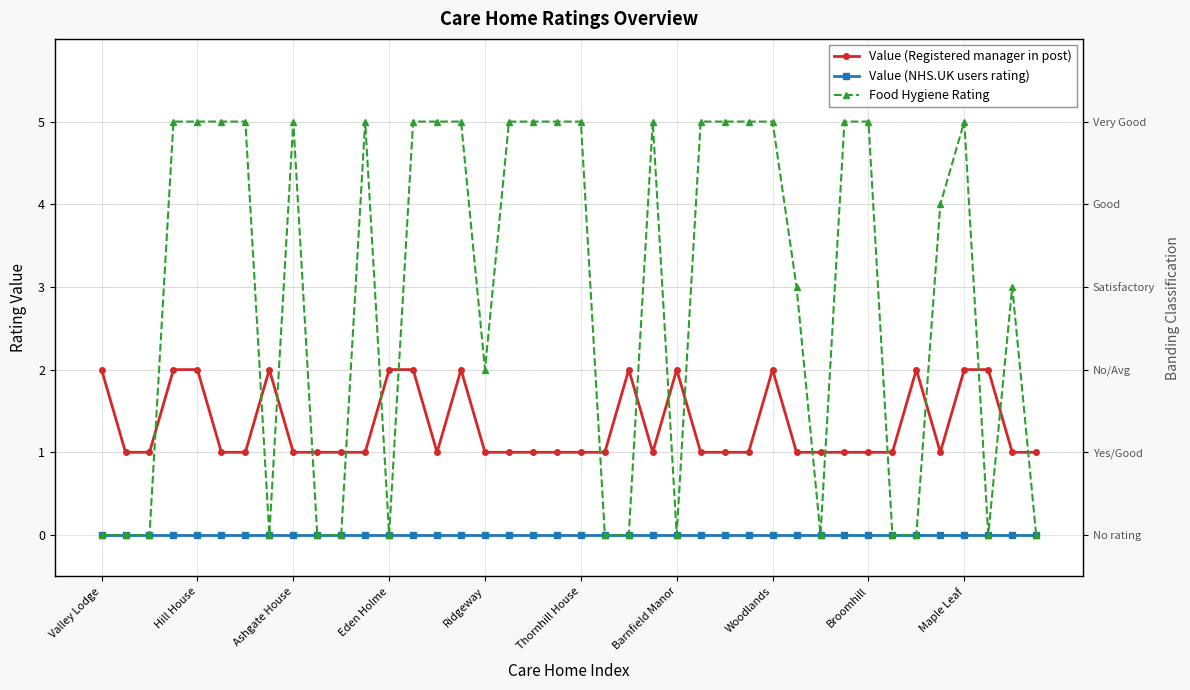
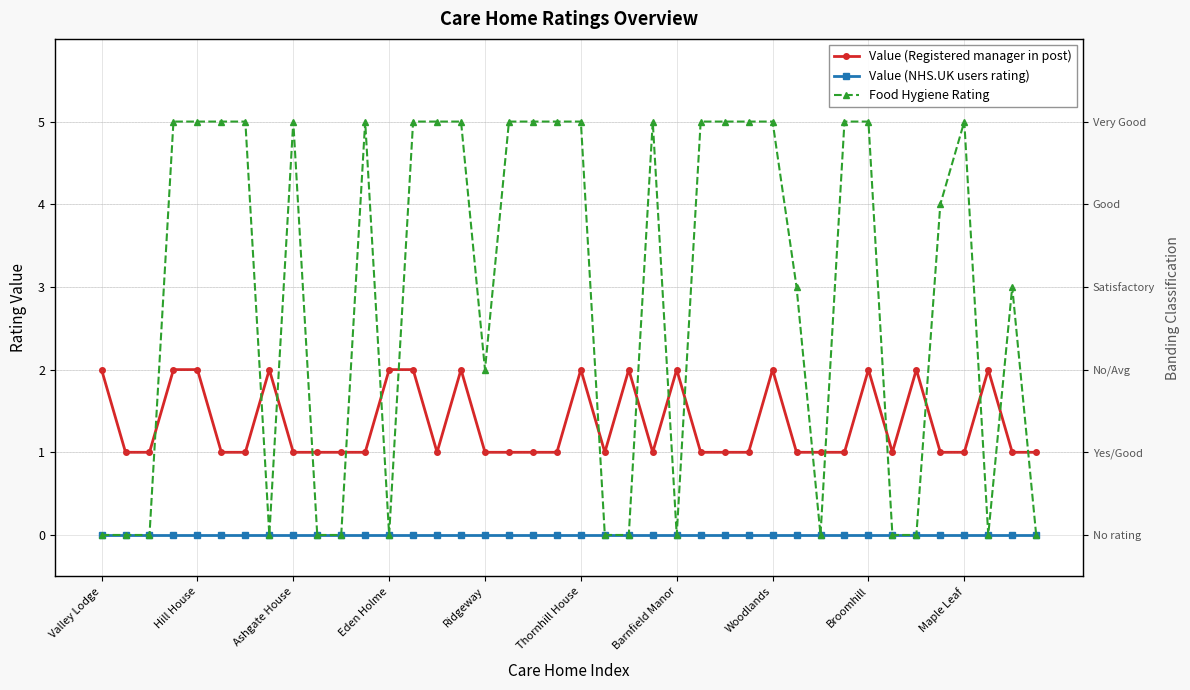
  {
    "Value (Registered manager in post)": {
      "Valley Lodge": 2,
      "Hill House": 2,
      "Ashgate House": 1,
      "Eden Holme": 2,
      "Ridgeway": 1,
-     "Thornhill House": 1,
+     "Thornhill House": 2,
      "Barnfield Manor": 2,
      "Woodlands": 2,
-     "Broomhill": 1,
-     "Maple Leaf": 2
+     "Broomhill": 2,
+     "Maple Leaf": 1
    },
    "Value (NHS.UK users rating)": {
      "Hill House": 0,
      "Ashgate House": 0,
      "Ridgeway": 0,
      "Thornhill House": 0,
      "Woodlands": 0,
      "Broomhill": 0,
      "Maple Leaf": 0
    },
    "Food Hygiene Rating": {
      "Hill House": 5,
      "Ashgate House": 5,
      "Ridgeway": 2,
      "Thornhill House": 5,
      "Woodlands": 5,
      "Broomhill": 5,
      "Maple Leaf": 5
    }
  }
